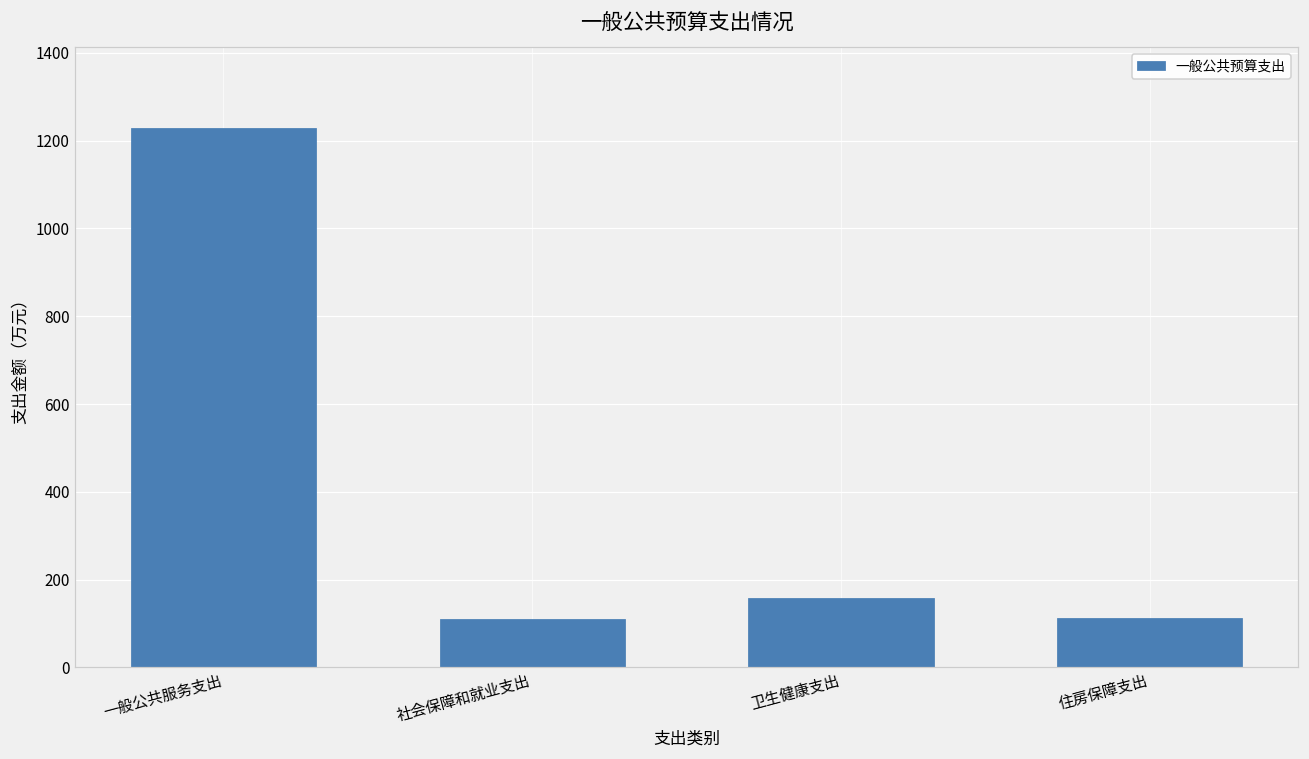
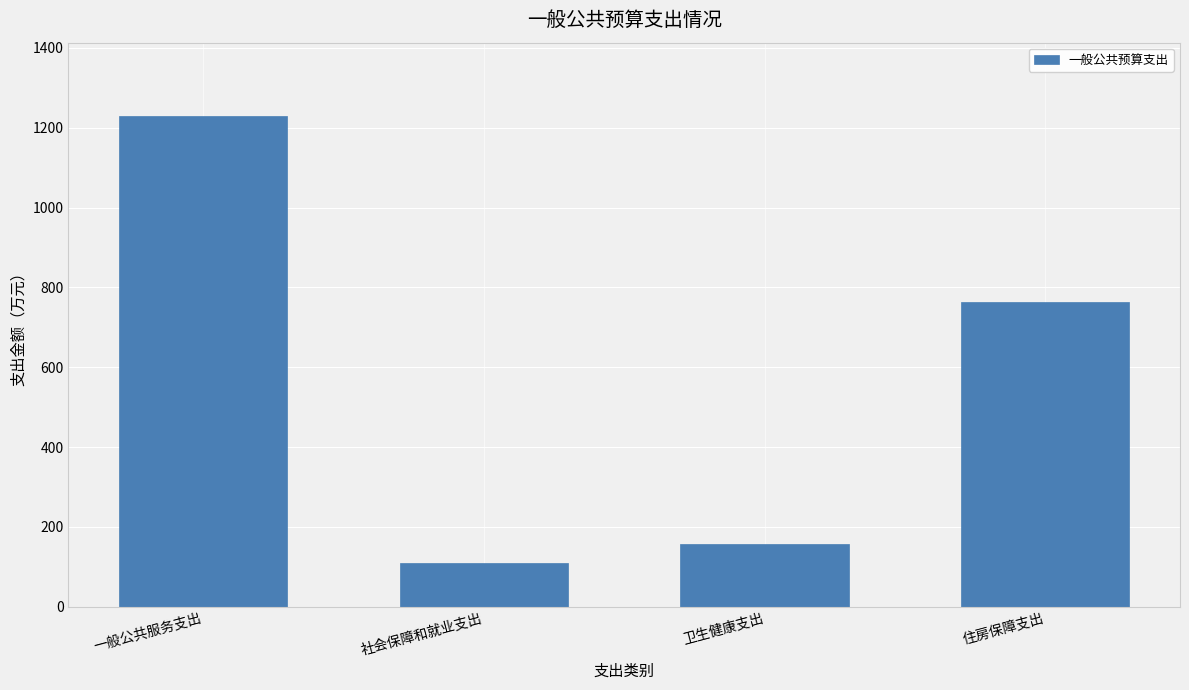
  {
    "一般公共服务支出": 1230,
    "社会保障和就业支出": 110,
    "卫生健康支出": 160,
-   "住房保障支出": 110
+   "住房保障支出": 760
  }
